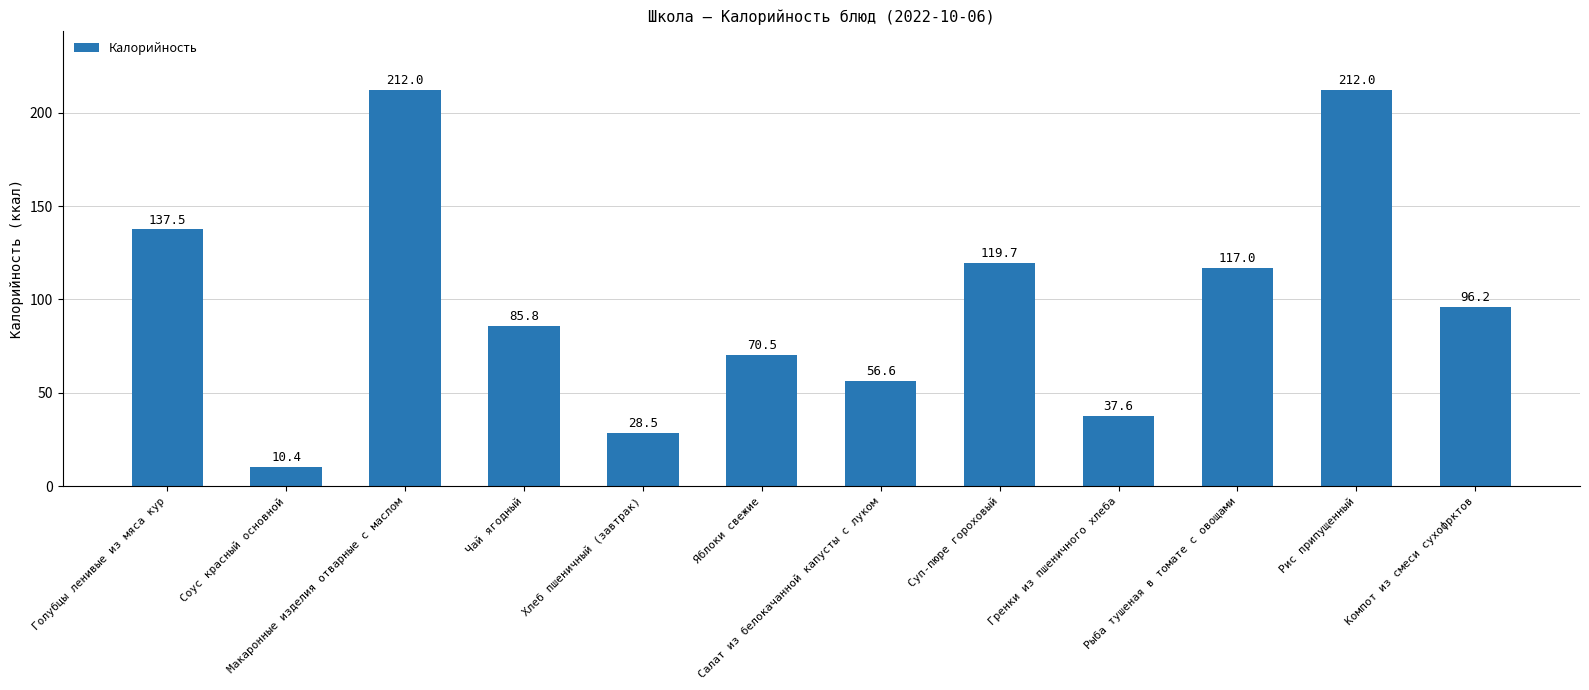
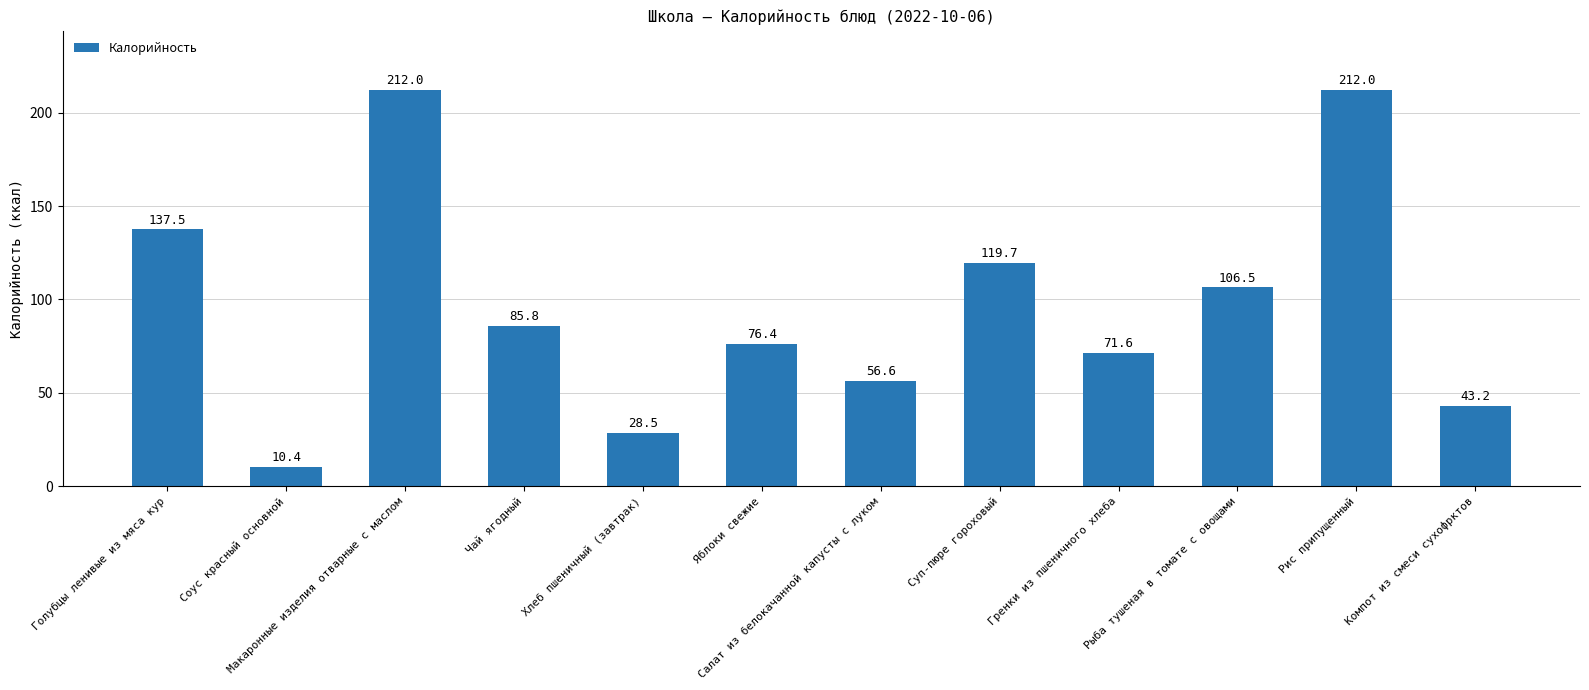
  {
    "Голубцы ленивые из мяса кур": 137.5,
    "Соус красный основной": 10.4,
    "Макаронные изделия отварные с маслом": 212.0,
    "Чай ягодный": 85.8,
    "Хлеб пшеничный (завтрак)": 28.5,
-   "Яблоки свежие": 70.5,
+   "Яблоки свежие": 76.4,
    "Салат из белокачанной капусты с луком": 56.6,
    "Суп-пюре гороховый": 119.7,
-   "Гренки из пшеничного хлеба": 37.6,
-   "Рыба тушеная в томате с овощами": 117.0,
+   "Гренки из пшеничного хлеба": 71.6,
+   "Рыба тушеная в томате с овощами": 106.5,
    "Рис припущенный": 212.0,
-   "Компот из смеси сухофрктов": 96.2
+   "Компот из смеси сухофрктов": 43.2
  }
